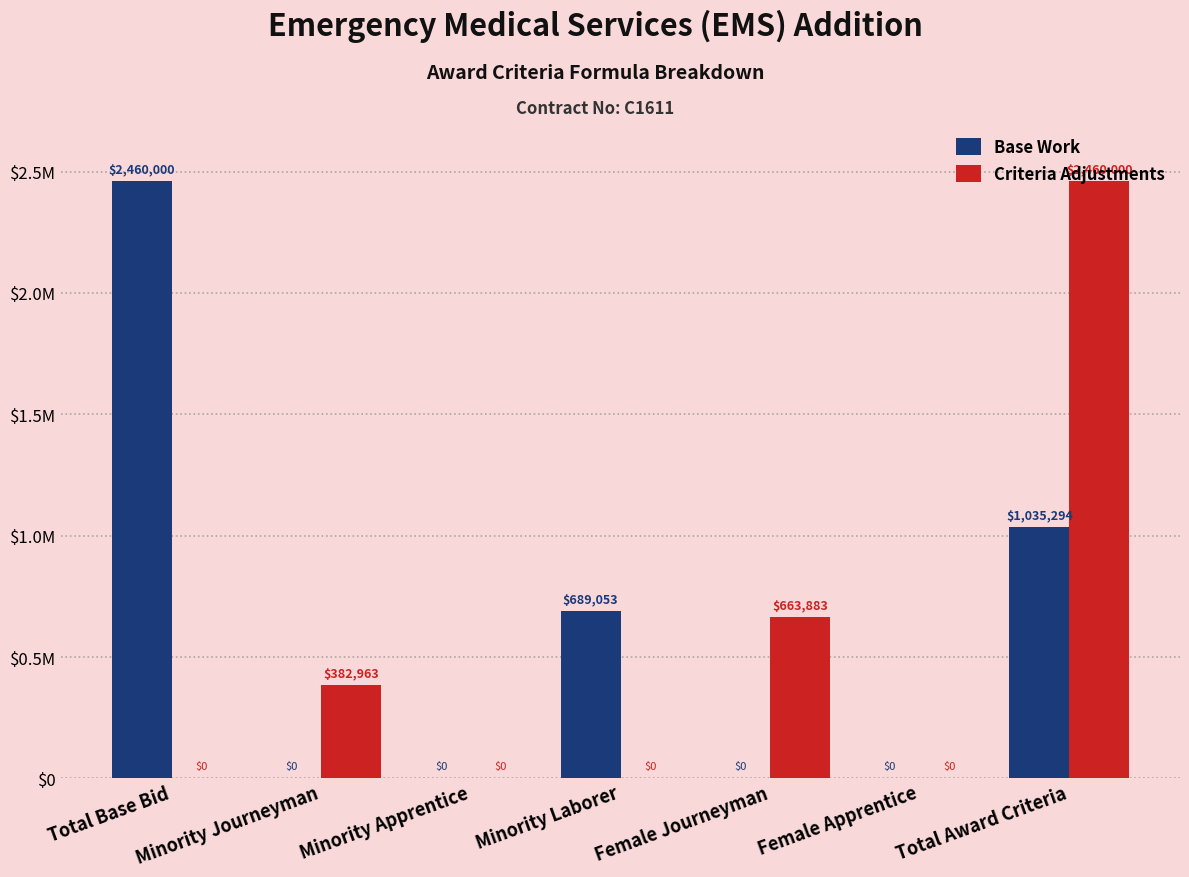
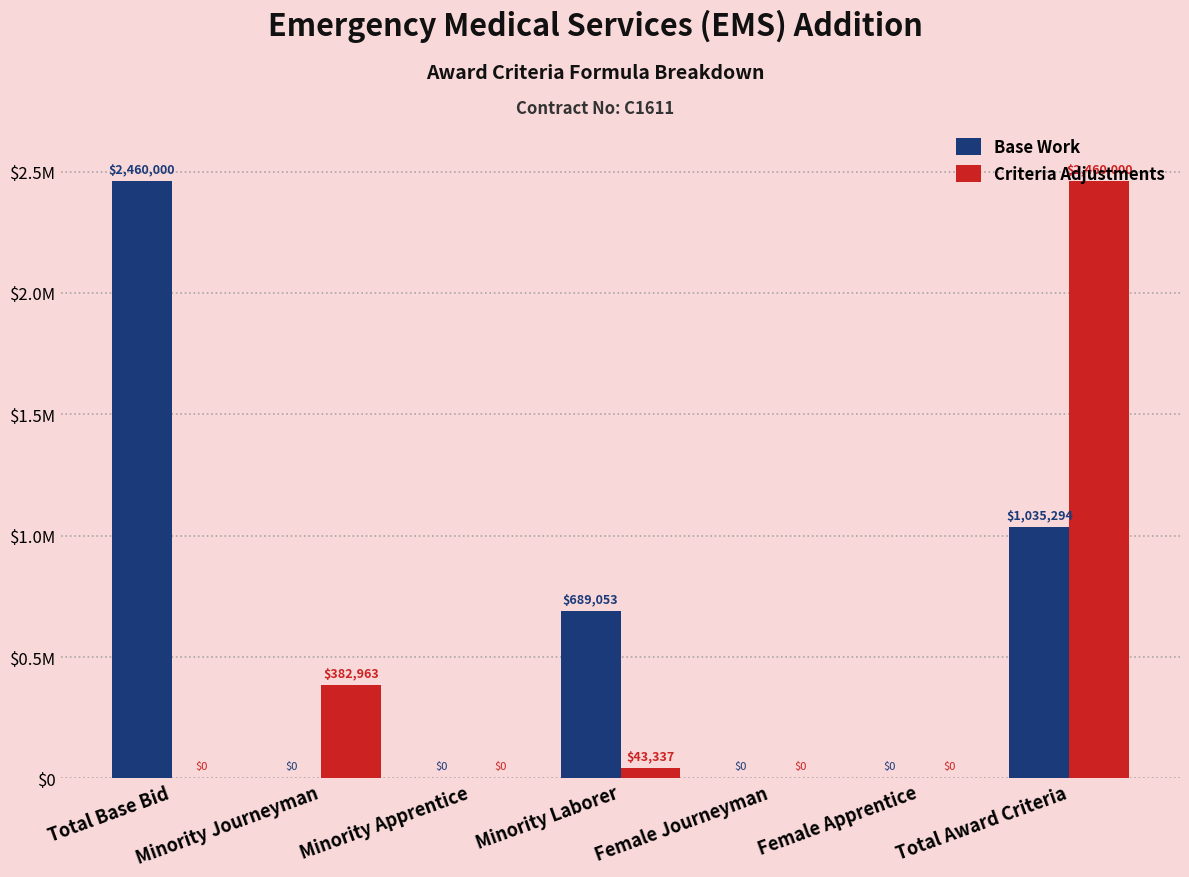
  {
    "Base Work": {
      "Total Base Bid": "$2,460,000",
      "Minority Journeyman": "$0",
      "Minority Apprentice": "$0",
      "Minority Laborer": "$689,053",
      "Female Journeyman": "$0",
      "Female Apprentice": "$0",
      "Total Award Criteria": "$1,035,294"
    },
    "Criteria Adjustments": {
      "Total Base Bid": "$0",
      "Minority Journeyman": "$382,963",
      "Minority Apprentice": "$0",
-     "Minority Laborer": "$0",
-     "Female Journeyman": "$663,883",
+     "Minority Laborer": "$43,337",
+     "Female Journeyman": "$0",
      "Female Apprentice": "$0",
      "Total Award Criteria": "$2,460,000"
    }
  }
